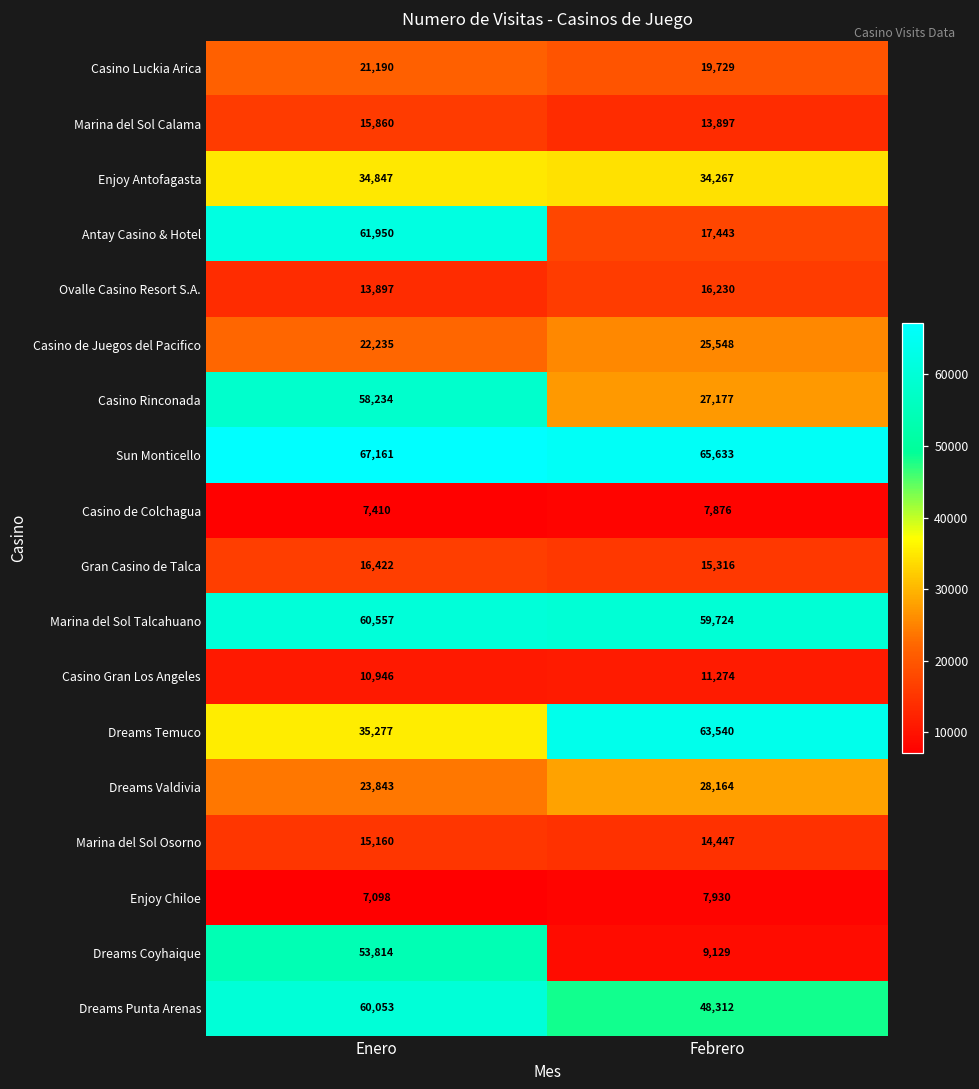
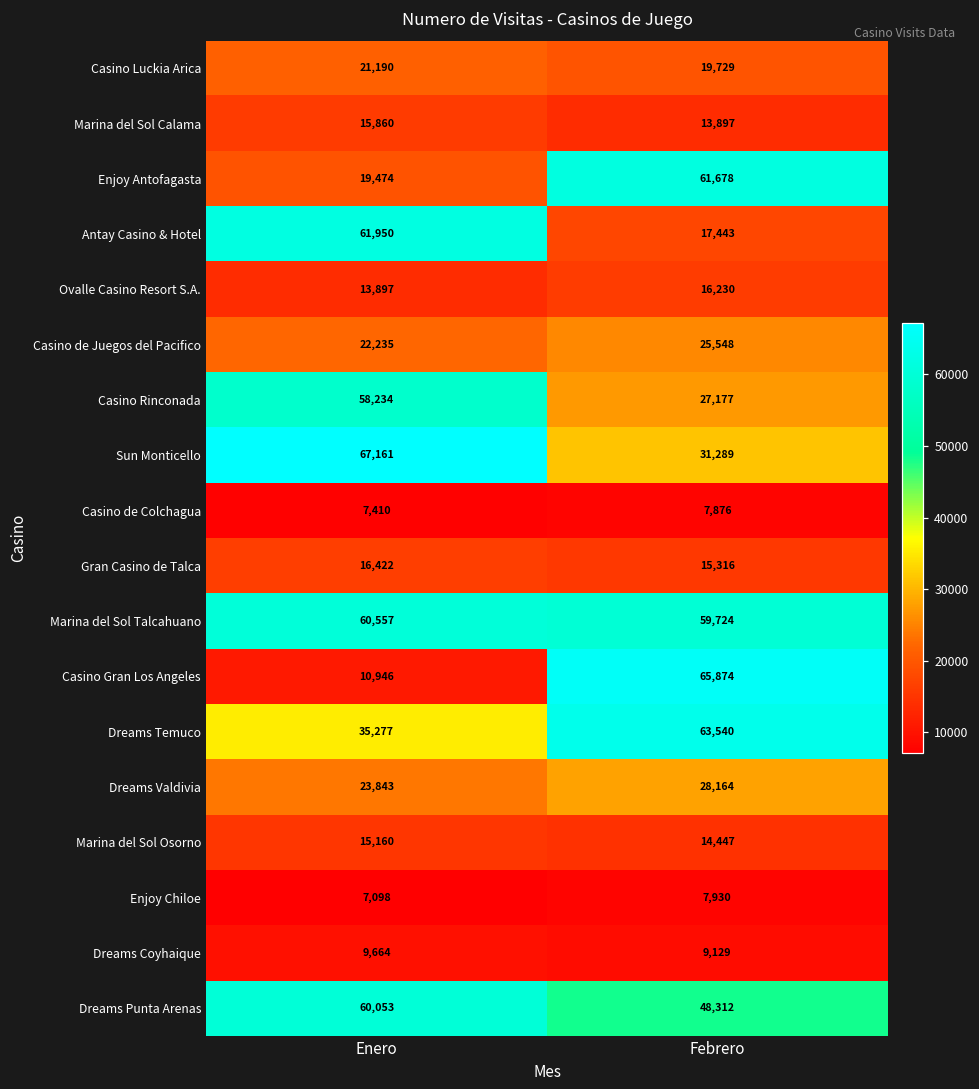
  {
    "Casino Luckia Arica": {
      "Enero": "21,190",
      "Febrero": "19,729"
    },
    "Marina del Sol Calama": {
      "Enero": "15,860",
      "Febrero": "13,897"
    },
    "Enjoy Antofagasta": {
-     "Enero": "34,847",
-     "Febrero": "34,267"
+     "Enero": "19,474",
+     "Febrero": "61,678"
    },
    "Antay Casino & Hotel": {
      "Enero": "61,950",
      "Febrero": "17,443"
    },
    "Ovalle Casino Resort S.A.": {
      "Enero": "13,897",
      "Febrero": "16,230"
    },
    "Casino de Juegos del Pacifico": {
      "Enero": "22,235",
      "Febrero": "25,548"
    },
    "Casino Rinconada": {
      "Enero": "58,234",
      "Febrero": "27,177"
    },
    "Sun Monticello": {
      "Enero": "67,161",
-     "Febrero": "65,633"
+     "Febrero": "31,289"
    },
    "Casino de Colchagua": {
      "Enero": "7,410",
      "Febrero": "7,876"
    },
    "Gran Casino de Talca": {
      "Enero": "16,422",
      "Febrero": "15,316"
    },
    "Marina del Sol Talcahuano": {
      "Enero": "60,557",
      "Febrero": "59,724"
    },
    "Casino Gran Los Angeles": {
      "Enero": "10,946",
-     "Febrero": "11,274"
+     "Febrero": "65,874"
    },
    "Dreams Temuco": {
      "Enero": "35,277",
      "Febrero": "63,540"
    },
    "Dreams Valdivia": {
      "Enero": "23,843",
      "Febrero": "28,164"
    },
    "Marina del Sol Osorno": {
      "Enero": "15,160",
      "Febrero": "14,447"
    },
    "Enjoy Chiloe": {
      "Enero": "7,098",
      "Febrero": "7,930"
    },
    "Dreams Coyhaique": {
-     "Enero": "53,814",
+     "Enero": "9,664",
      "Febrero": "9,129"
    },
    "Dreams Punta Arenas": {
      "Enero": "60,053",
      "Febrero": "48,312"
    }
  }
